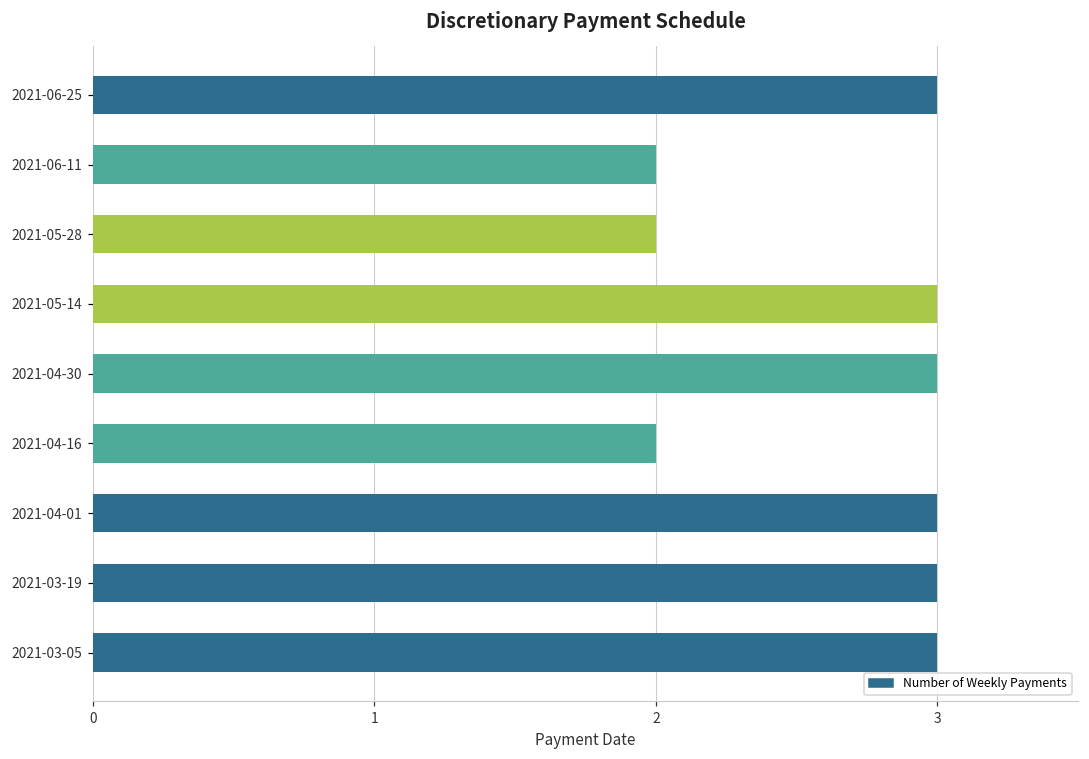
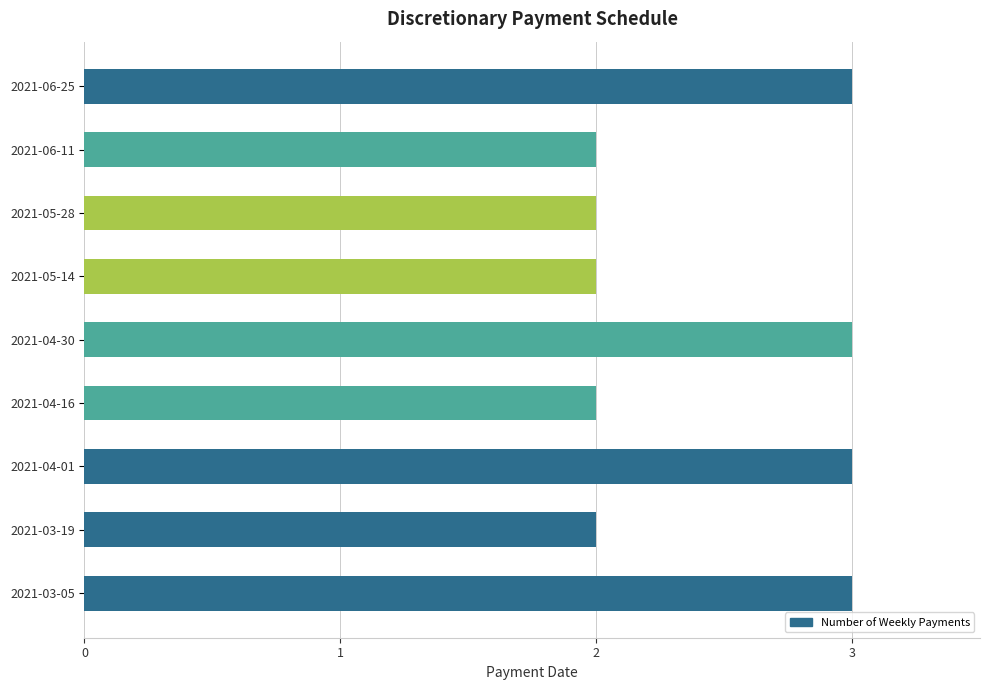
  {
    "2021-06-25": 3,
    "2021-06-11": 2,
    "2021-05-28": 2,
-   "2021-05-14": 3,
+   "2021-05-14": 2,
    "2021-04-30": 3,
    "2021-04-16": 2,
    "2021-04-01": 3,
-   "2021-03-19": 3,
+   "2021-03-19": 2,
    "2021-03-05": 3
  }
